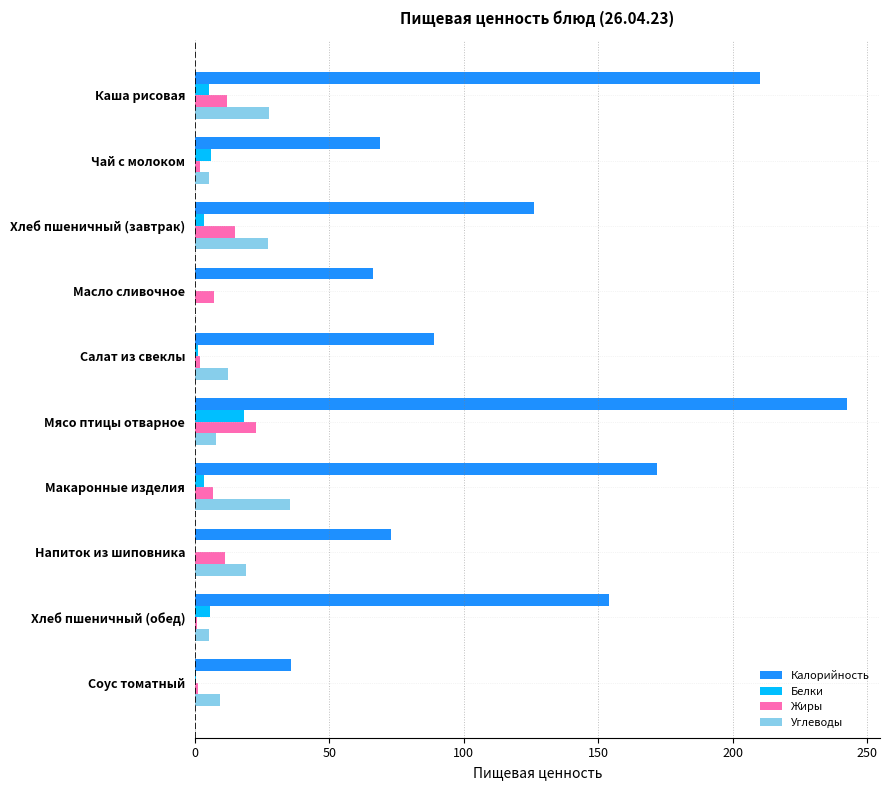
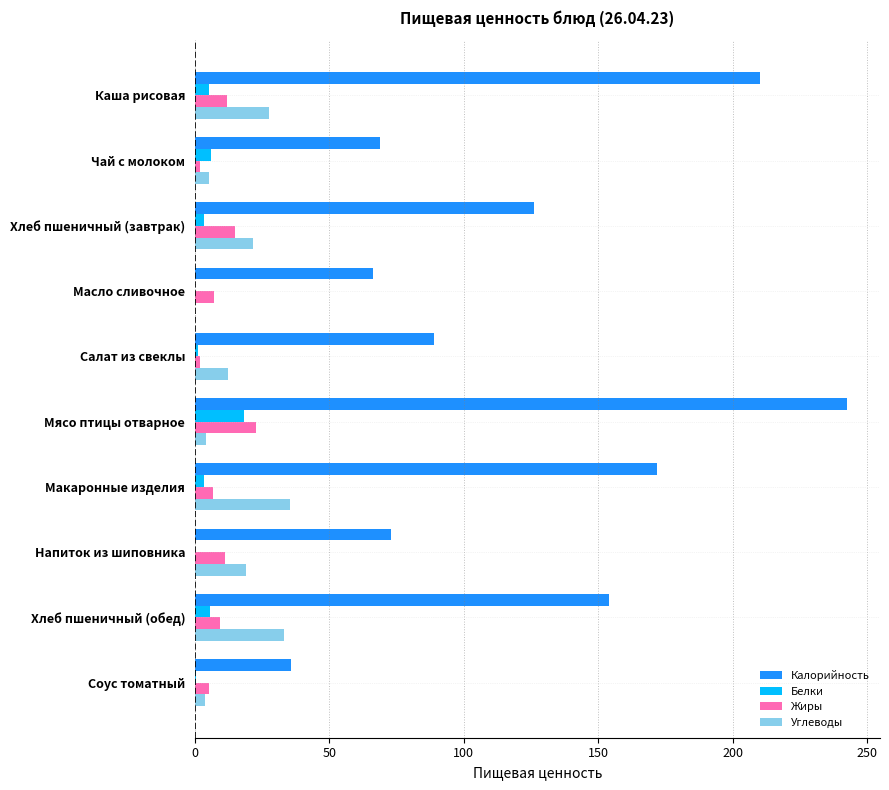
  {
    "Жиры": {
      "Каша рисовая": 12,
      "Чай с молоком": 2,
      "Хлеб пшеничный (завтрак)": 15,
      "Масло сливочное": 7,
      "Салат из свеклы": 2,
      "Мясо птицы отварное": 23,
      "Макаронные изделия": 7,
      "Напиток из шиповника": 11,
-     "Хлеб пшеничный (обед)": 1,
-     "Соус томатный": 1
+     "Хлеб пшеничный (обед)": 9,
+     "Соус томатный": 5
    },
    "Углеводы": {
      "Каша рисовая": 28,
      "Чай с молоком": 5,
-     "Хлеб пшеничный (завтрак)": 27,
+     "Хлеб пшеничный (завтрак)": 22,
      "Салат из свеклы": 12,
-     "Мясо птицы отварное": 8,
+     "Мясо птицы отварное": 4,
      "Макаронные изделия": 35,
      "Напиток из шиповника": 19,
-     "Хлеб пшеничный (обед)": 5,
-     "Соус томатный": 9
+     "Хлеб пшеничный (обед)": 33,
+     "Соус томатный": 4
    }
  }
